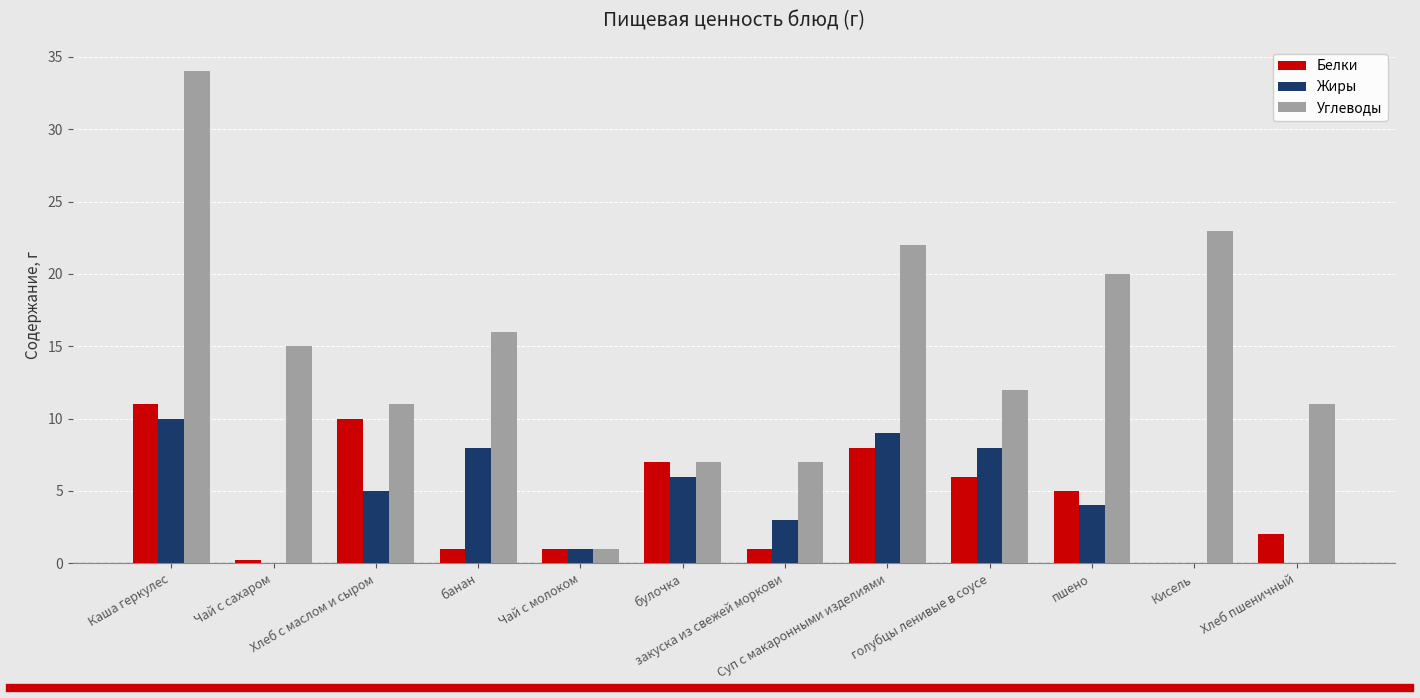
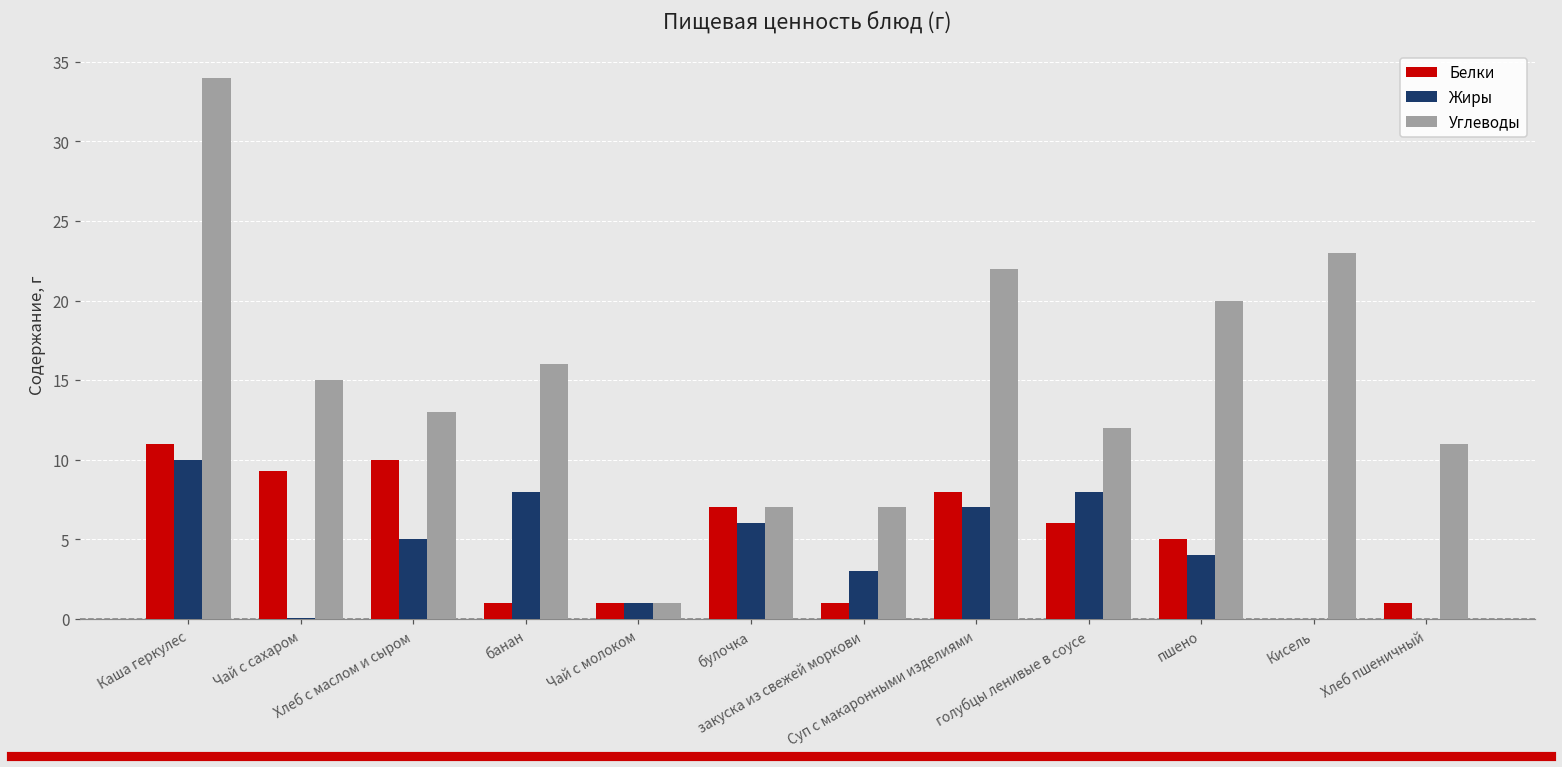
  {
    "Белки": {
      "Каша геркулес": 11.0,
-     "Чай с сахаром": 0.2,
+     "Чай с сахаром": 9.3,
      "Хлеб с маслом и сыром": 10.0,
      "банан": 1.0,
      "Чай с молоком": 1.0,
      "булочка": 7.0,
      "закуска из свежей моркови": 1.0,
      "Суп с макаронными изделиями": 8.0,
      "голубцы ленивые в соусе": 6.0,
      "пшено": 5.0,
      "Кисель": 0.0,
-     "Хлеб пшеничный": 2
+     "Хлеб пшеничный": 1
    },
    "Жиры": {
      "Каша геркулес": 10,
      "Хлеб с маслом и сыром": 5,
      "банан": 8,
      "Чай с молоком": 1,
      "булочка": 6,
      "закуска из свежей моркови": 3,
-     "Суп с макаронными изделиями": 9,
+     "Суп с макаронными изделиями": 7,
      "голубцы ленивые в соусе": 8,
      "пшено": 4,
      "Кисель": 0,
      "Хлеб пшеничный": 0
    },
    "Углеводы": {
      "Каша геркулес": 34,
      "Чай с сахаром": 15,
-     "Хлеб с маслом и сыром": 11,
+     "Хлеб с маслом и сыром": 13,
      "банан": 16,
      "Чай с молоком": 1,
      "булочка": 7,
      "закуска из свежей моркови": 7,
      "Суп с макаронными изделиями": 22,
      "голубцы ленивые в соусе": 12,
      "пшено": 20,
      "Кисель": 23,
      "Хлеб пшеничный": 11
    }
  }
